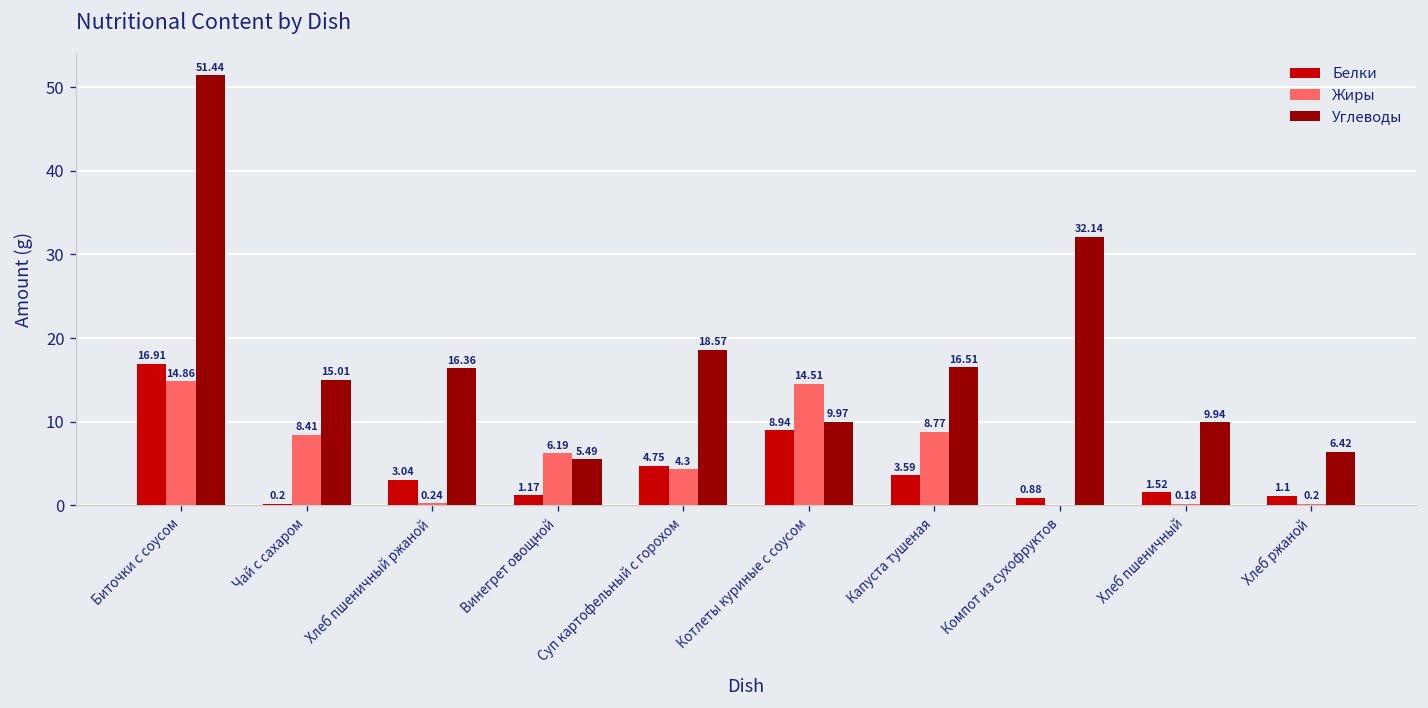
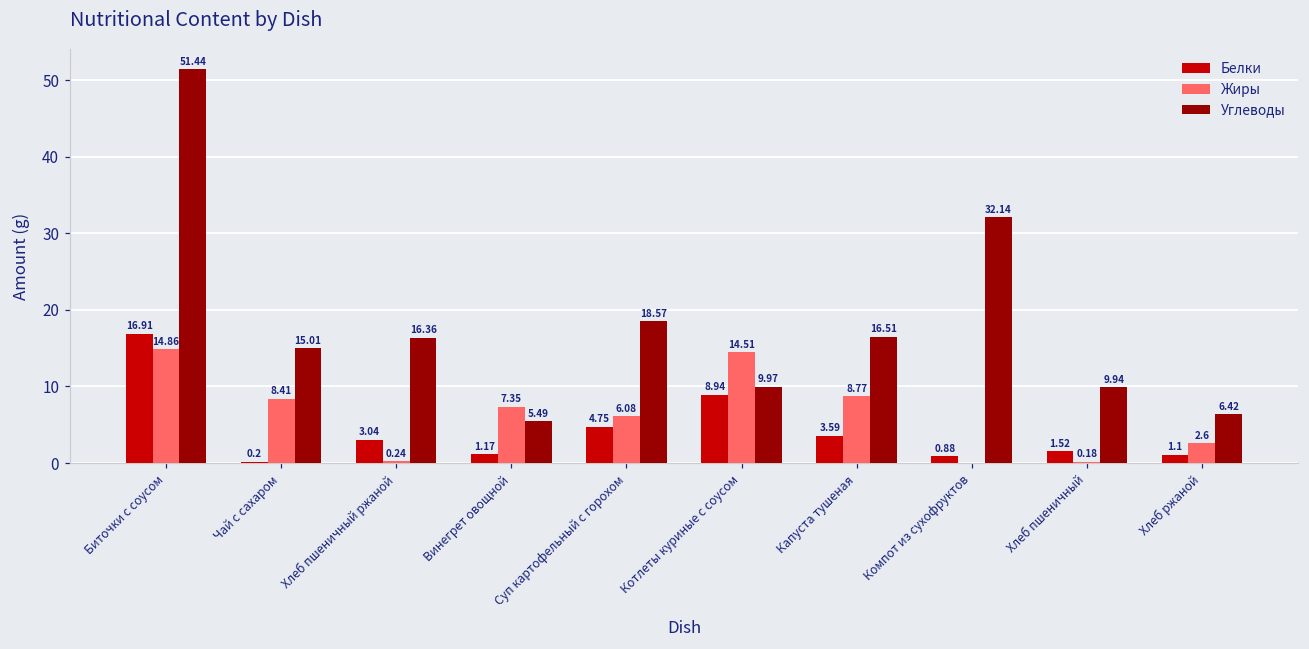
  {
    "Жиры": {
      "Биточки с соусом": 14.86,
      "Чай с сахаром": 8.41,
      "Хлеб пшеничный ржаной": 0.24,
-     "Винегрет овощной": 6.19,
-     "Суп картофельный с горохом": 4.3,
+     "Винегрет овощной": 7.35,
+     "Суп картофельный с горохом": 6.08,
      "Котлеты куриные с соусом": 14.51,
      "Капуста тушеная": 8.77,
      "Хлеб пшеничный": 0.18,
-     "Хлеб ржаной": 0.2
+     "Хлеб ржаной": 2.6
    }
  }
